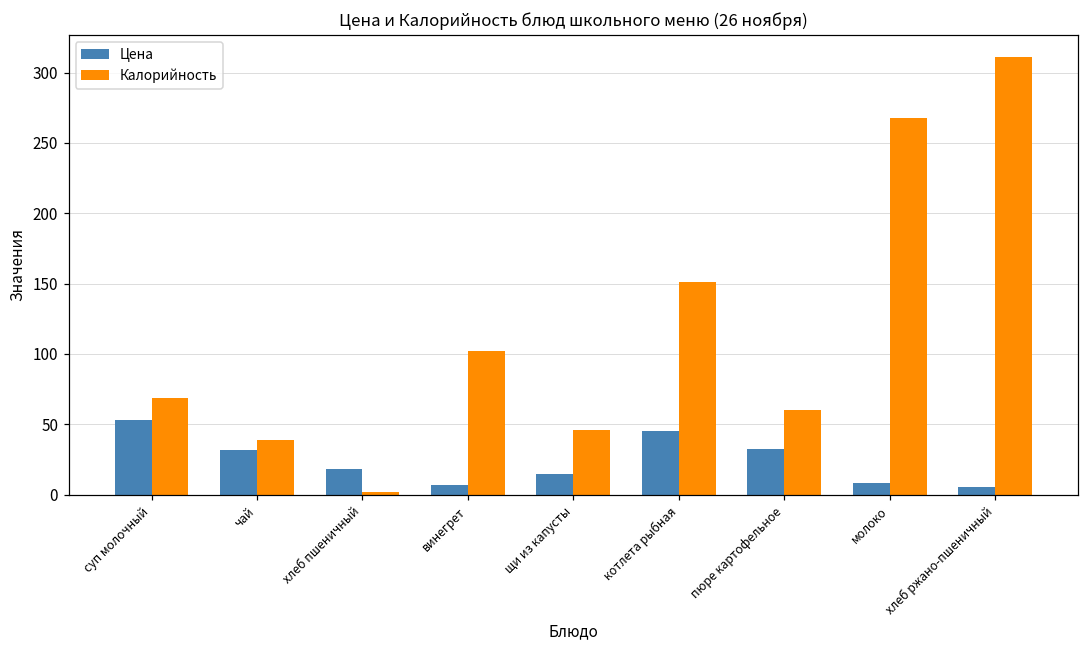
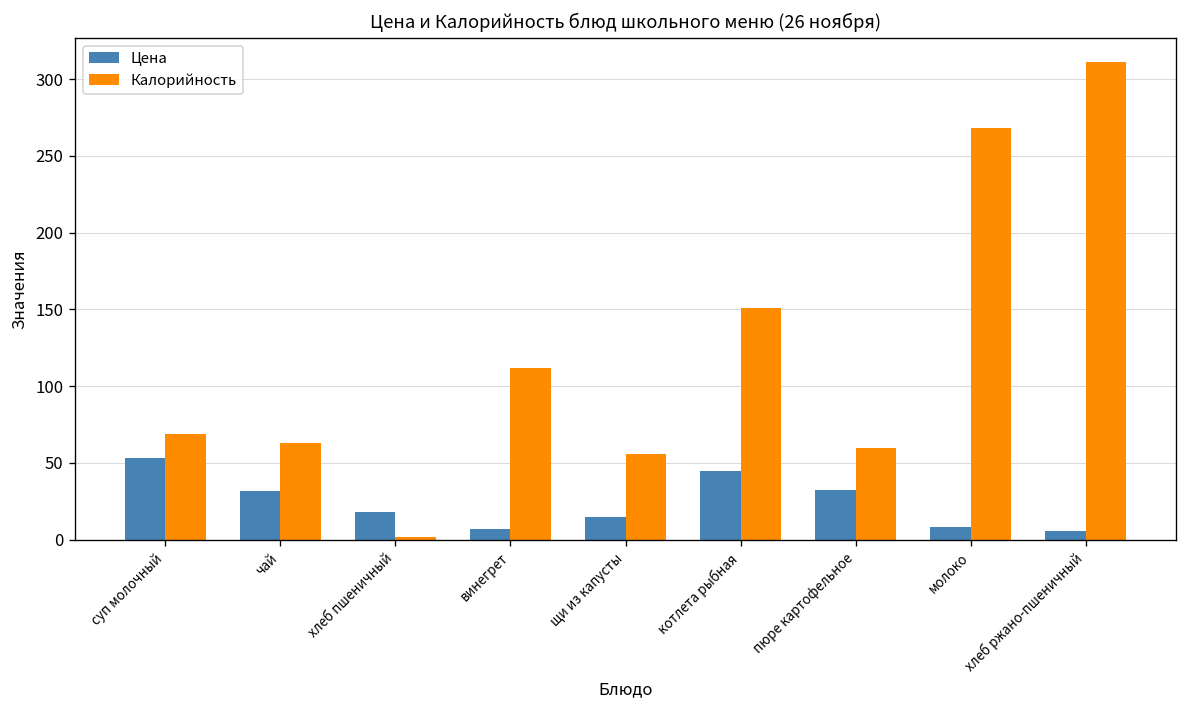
  {
    "Цена": {
      "суп молочный": 53,
      "чай": 32,
      "хлеб пшеничный": 18,
      "винегрет": 7,
      "щи из капусты": 15,
      "котлета рыбная": 45,
      "пюре картофельное": 32,
      "молоко": 8,
      "хлеб ржано-пшеничный": 6
    },
    "Калорийность": {
      "суп молочный": 69,
-     "чай": 39,
+     "чай": 63,
      "хлеб пшеничный": 2,
-     "винегрет": 102,
-     "щи из капусты": 46,
+     "винегрет": 112,
+     "щи из капусты": 56,
      "котлета рыбная": 151,
      "пюре картофельное": 60,
      "молоко": 268,
      "хлеб ржано-пшеничный": 311
    }
  }
